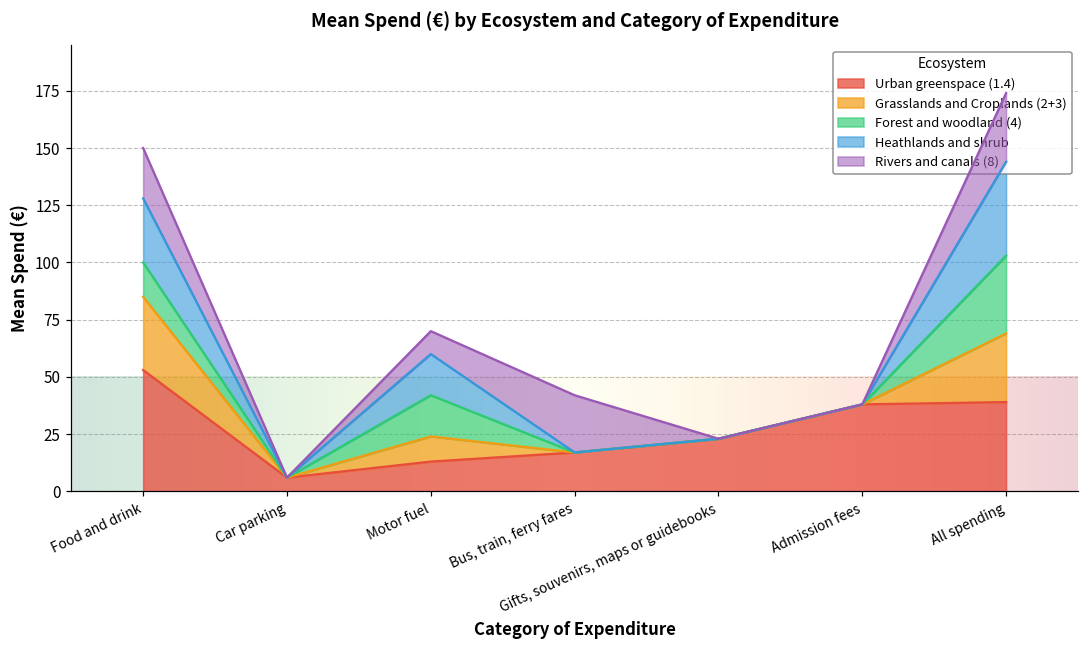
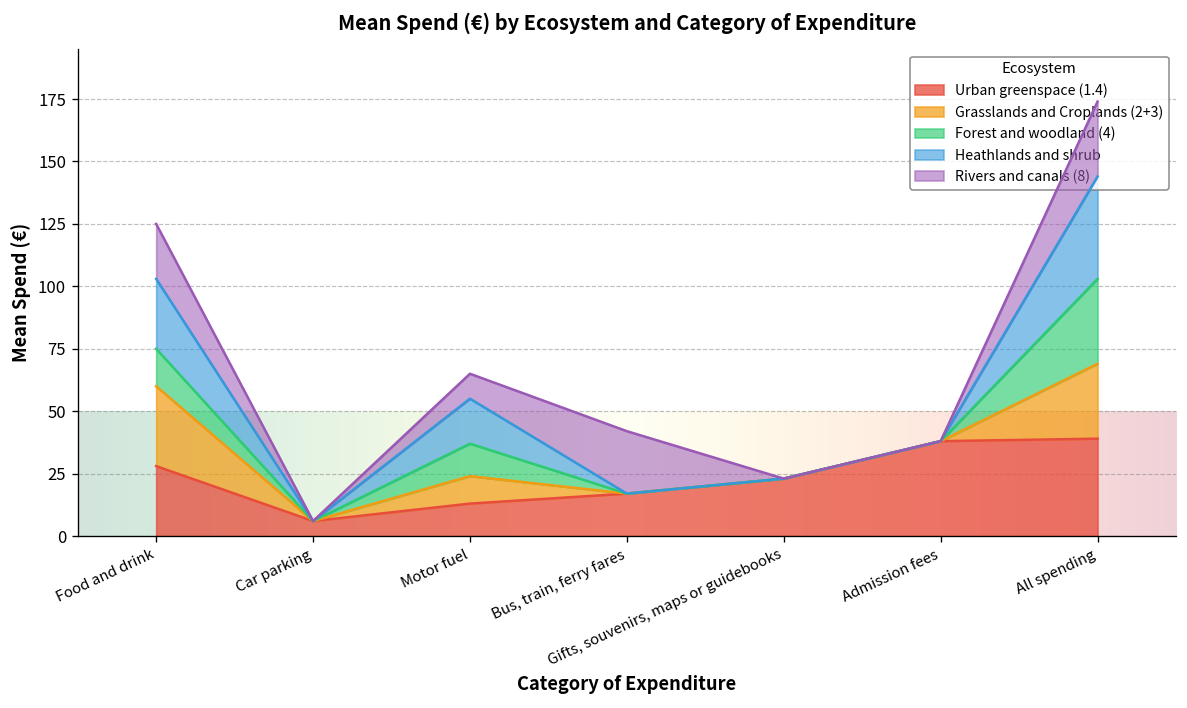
  {
    "Urban greenspace (1.4)": {
-     "Food and drink": 53,
+     "Food and drink": 28,
      "Motor fuel": 13,
      "All spending": 39
    },
    "Grasslands and Croplands (2+3)": {
      "Food and drink": 32,
      "Motor fuel": 11,
      "All spending": 30
    },
    "Forest and woodland (4)": {
      "Food and drink": 15,
-     "Motor fuel": 18,
+     "Motor fuel": 13,
      "All spending": 34
    },
    "Heathlands and shrub": {
      "Food and drink": 28,
      "Motor fuel": 18
    },
    "Rivers and canals (8)": {
      "Food and drink": 22,
      "Motor fuel": 10,
      "Bus, train, ferry fares": 25
    }
  }
